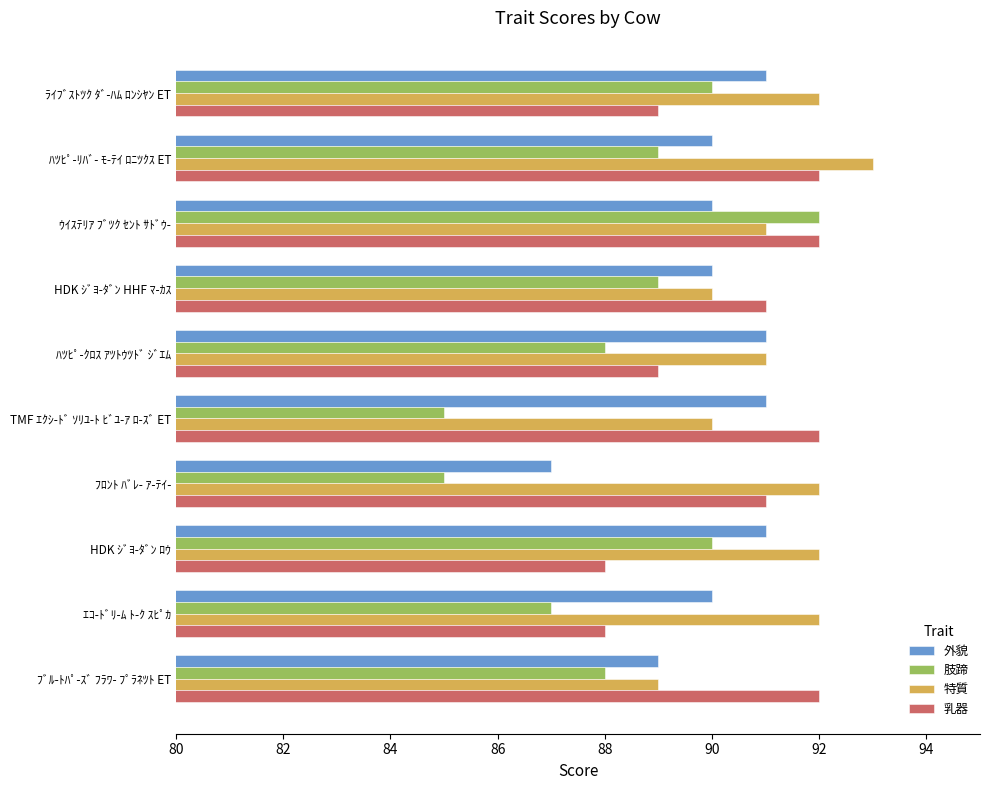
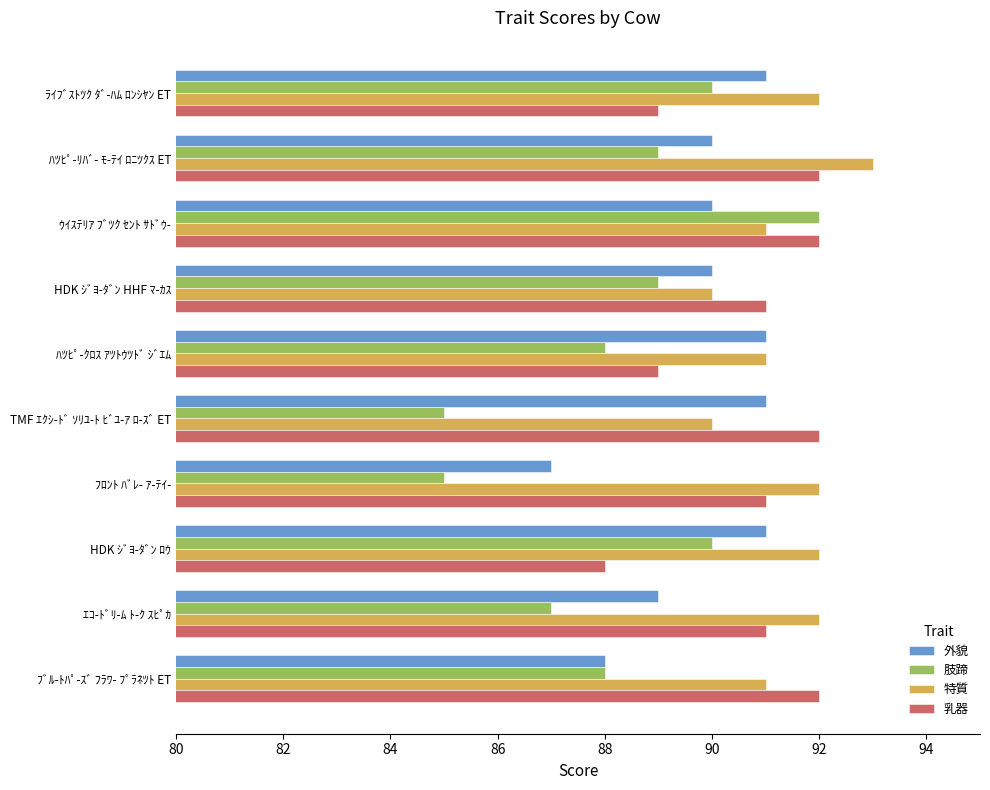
  {
    "外貌": {
      "ﾗｲﾌﾞｽﾄﾂｸ ﾀﾞ-ﾊﾑ ﾛﾝｼﾔﾝ ET": 91,
      "ﾊﾂﾋﾟ-ﾘﾊﾞ- ﾓ-ﾃｲ ﾛﾆﾂｸｽ ET": 90,
      "ｳｲｽﾃﾘｱ ﾌﾞﾂｸ ｾﾝﾄ ｻﾄﾞｳ-": 90,
      "HDK ｼﾞﾖ-ﾀﾞﾝ HHF ﾏ-ｶｽ": 90,
      "ﾊﾂﾋﾟ-ｸﾛｽ ｱﾂﾄｳﾂﾄﾞ ｼﾞｴﾑ": 91,
      "TMF ｴｸｼ-ﾄﾞ ｿﾘﾕ-ﾄ ﾋﾞﾕ-ｱ ﾛ-ｽﾞ ET": 91,
      "ﾌﾛﾝﾄ ﾊﾞﾚ- ｱ-ﾃｲ-": 87,
      "HDK ｼﾞﾖ-ﾀﾞﾝ ﾛｳ": 91,
-     "ｴｺ-ﾄﾞﾘ-ﾑ ﾄ-ｸ ｽﾋﾟｶ": 90,
-     "ﾌﾞﾙ-ﾄﾊﾟ-ｽﾞ ﾌﾗﾜ- ﾌﾟﾗﾈﾂﾄ ET": 89
+     "ｴｺ-ﾄﾞﾘ-ﾑ ﾄ-ｸ ｽﾋﾟｶ": 89,
+     "ﾌﾞﾙ-ﾄﾊﾟ-ｽﾞ ﾌﾗﾜ- ﾌﾟﾗﾈﾂﾄ ET": 88
    },
    "肢蹄": {
      "ﾗｲﾌﾞｽﾄﾂｸ ﾀﾞ-ﾊﾑ ﾛﾝｼﾔﾝ ET": 90,
      "ﾊﾂﾋﾟ-ﾘﾊﾞ- ﾓ-ﾃｲ ﾛﾆﾂｸｽ ET": 89,
      "ｳｲｽﾃﾘｱ ﾌﾞﾂｸ ｾﾝﾄ ｻﾄﾞｳ-": 92,
      "HDK ｼﾞﾖ-ﾀﾞﾝ HHF ﾏ-ｶｽ": 89,
      "ﾊﾂﾋﾟ-ｸﾛｽ ｱﾂﾄｳﾂﾄﾞ ｼﾞｴﾑ": 88,
      "TMF ｴｸｼ-ﾄﾞ ｿﾘﾕ-ﾄ ﾋﾞﾕ-ｱ ﾛ-ｽﾞ ET": 85,
      "ﾌﾛﾝﾄ ﾊﾞﾚ- ｱ-ﾃｲ-": 85,
      "HDK ｼﾞﾖ-ﾀﾞﾝ ﾛｳ": 90,
      "ｴｺ-ﾄﾞﾘ-ﾑ ﾄ-ｸ ｽﾋﾟｶ": 87,
      "ﾌﾞﾙ-ﾄﾊﾟ-ｽﾞ ﾌﾗﾜ- ﾌﾟﾗﾈﾂﾄ ET": 88
    },
    "特質": {
      "ﾗｲﾌﾞｽﾄﾂｸ ﾀﾞ-ﾊﾑ ﾛﾝｼﾔﾝ ET": 92,
      "ﾊﾂﾋﾟ-ﾘﾊﾞ- ﾓ-ﾃｲ ﾛﾆﾂｸｽ ET": 93,
      "ｳｲｽﾃﾘｱ ﾌﾞﾂｸ ｾﾝﾄ ｻﾄﾞｳ-": 91,
      "HDK ｼﾞﾖ-ﾀﾞﾝ HHF ﾏ-ｶｽ": 90,
      "ﾊﾂﾋﾟ-ｸﾛｽ ｱﾂﾄｳﾂﾄﾞ ｼﾞｴﾑ": 91,
      "TMF ｴｸｼ-ﾄﾞ ｿﾘﾕ-ﾄ ﾋﾞﾕ-ｱ ﾛ-ｽﾞ ET": 90,
      "ﾌﾛﾝﾄ ﾊﾞﾚ- ｱ-ﾃｲ-": 92,
      "HDK ｼﾞﾖ-ﾀﾞﾝ ﾛｳ": 92,
      "ｴｺ-ﾄﾞﾘ-ﾑ ﾄ-ｸ ｽﾋﾟｶ": 92,
-     "ﾌﾞﾙ-ﾄﾊﾟ-ｽﾞ ﾌﾗﾜ- ﾌﾟﾗﾈﾂﾄ ET": 89
+     "ﾌﾞﾙ-ﾄﾊﾟ-ｽﾞ ﾌﾗﾜ- ﾌﾟﾗﾈﾂﾄ ET": 91
    },
    "乳器": {
      "ﾗｲﾌﾞｽﾄﾂｸ ﾀﾞ-ﾊﾑ ﾛﾝｼﾔﾝ ET": 89,
      "ﾊﾂﾋﾟ-ﾘﾊﾞ- ﾓ-ﾃｲ ﾛﾆﾂｸｽ ET": 92,
      "ｳｲｽﾃﾘｱ ﾌﾞﾂｸ ｾﾝﾄ ｻﾄﾞｳ-": 92,
      "HDK ｼﾞﾖ-ﾀﾞﾝ HHF ﾏ-ｶｽ": 91,
      "ﾊﾂﾋﾟ-ｸﾛｽ ｱﾂﾄｳﾂﾄﾞ ｼﾞｴﾑ": 89,
      "TMF ｴｸｼ-ﾄﾞ ｿﾘﾕ-ﾄ ﾋﾞﾕ-ｱ ﾛ-ｽﾞ ET": 92,
      "ﾌﾛﾝﾄ ﾊﾞﾚ- ｱ-ﾃｲ-": 91,
      "HDK ｼﾞﾖ-ﾀﾞﾝ ﾛｳ": 88,
-     "ｴｺ-ﾄﾞﾘ-ﾑ ﾄ-ｸ ｽﾋﾟｶ": 88,
+     "ｴｺ-ﾄﾞﾘ-ﾑ ﾄ-ｸ ｽﾋﾟｶ": 91,
      "ﾌﾞﾙ-ﾄﾊﾟ-ｽﾞ ﾌﾗﾜ- ﾌﾟﾗﾈﾂﾄ ET": 92
    }
  }
